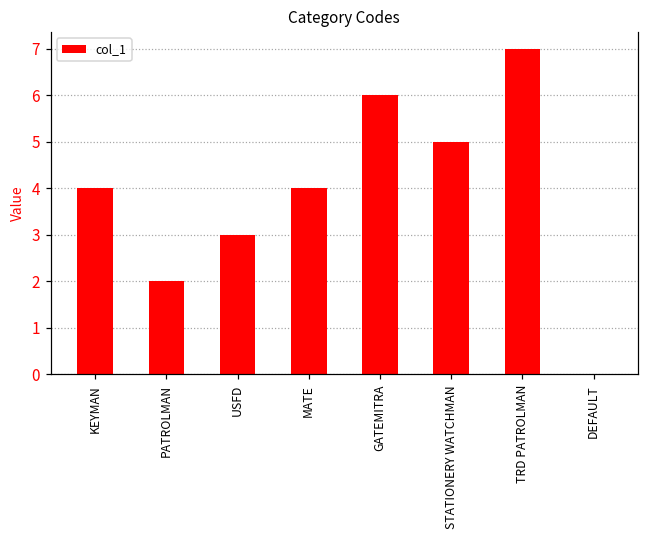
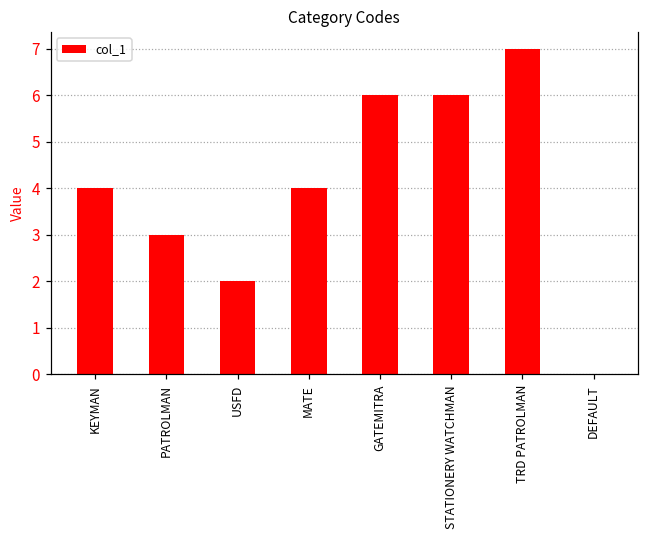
  {
    "KEYMAN": 4,
-   "PATROLMAN": 2,
-   "USFD": 3,
+   "PATROLMAN": 3,
+   "USFD": 2,
    "MATE": 4,
    "GATEMITRA": 6,
-   "STATIONERY WATCHMAN": 5,
+   "STATIONERY WATCHMAN": 6,
    "TRD PATROLMAN": 7,
    "DEFAULT": 0
  }
